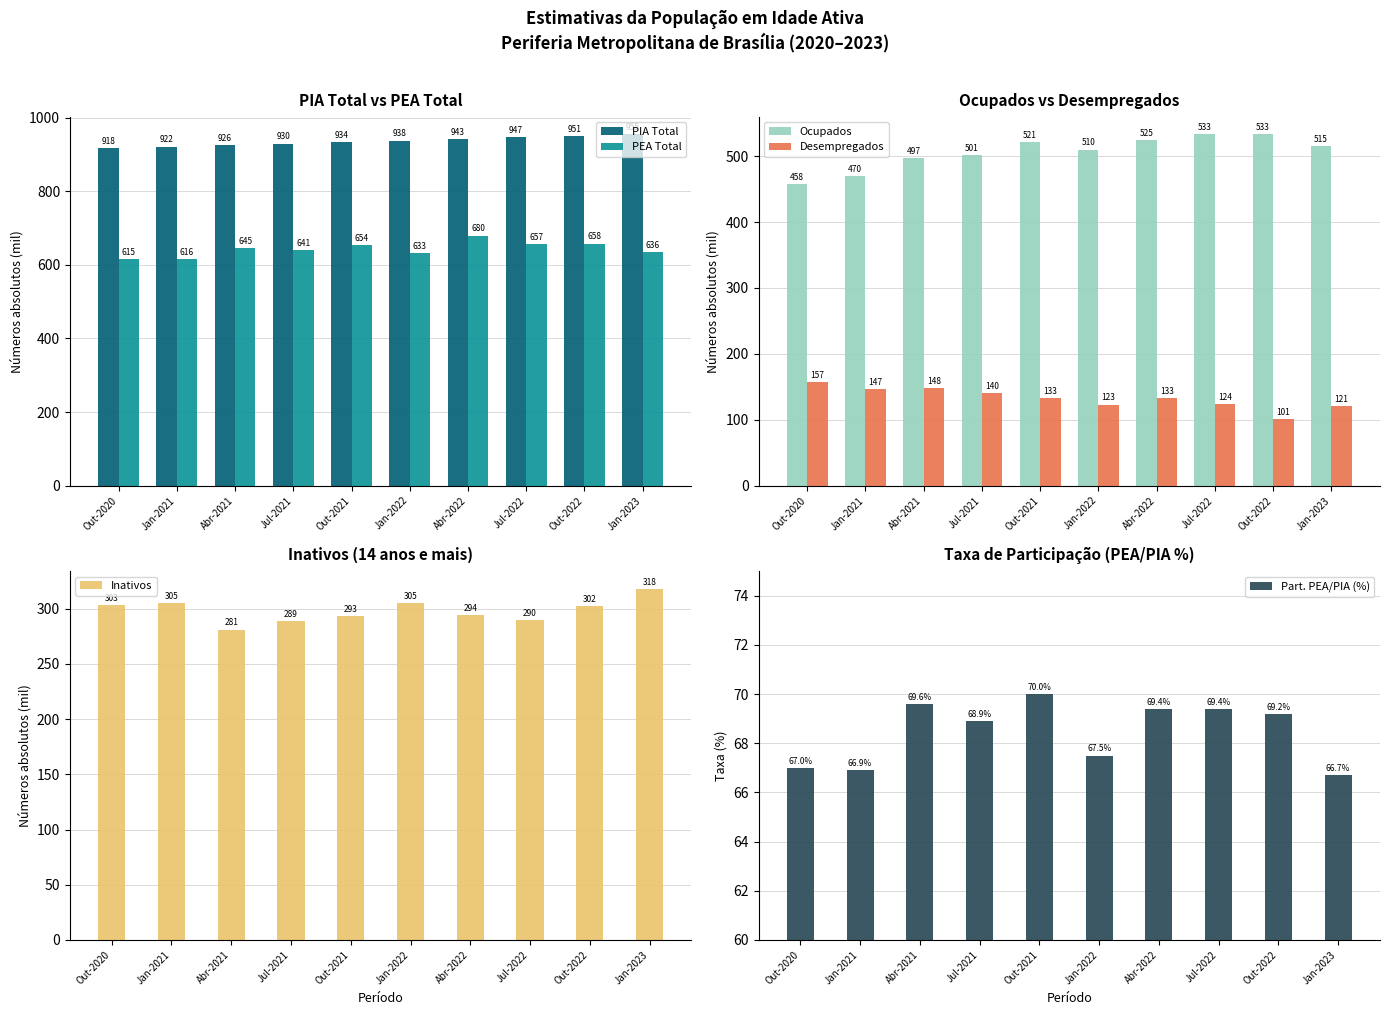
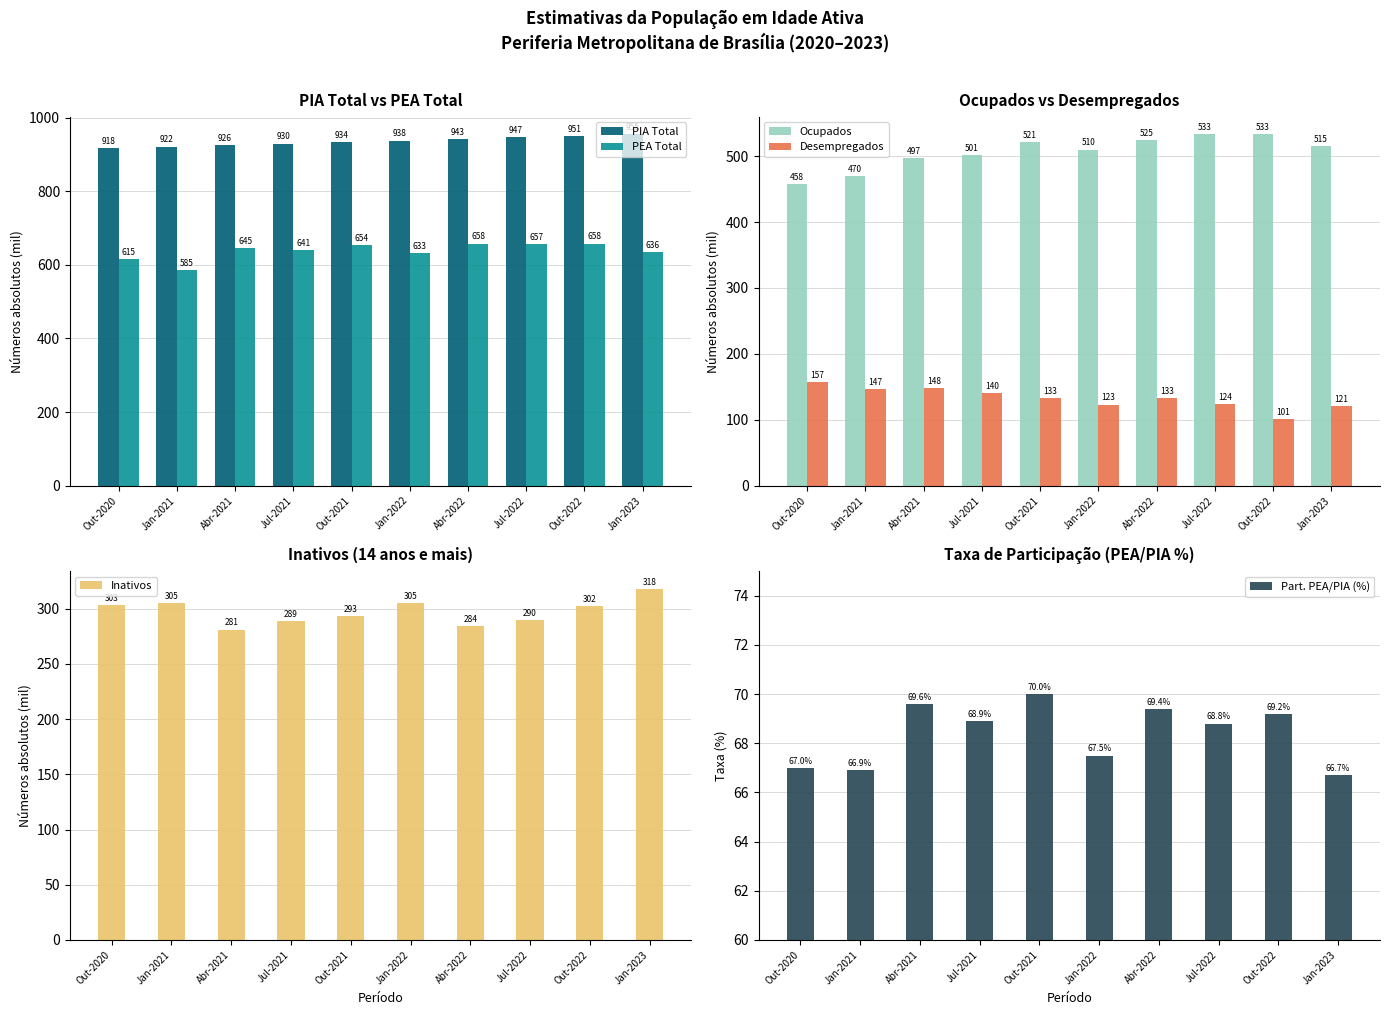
  {
    "PIA Total vs PEA Total": {
      "PIA Total": {
        "Out-2020": "918",
        "Jan-2021": "922",
        "Abr-2021": "926",
        "Jul-2021": "930",
        "Out-2021": "934",
        "Jan-2022": "938",
        "Abr-2022": "943",
        "Jul-2022": "947",
        "Out-2022": "951"
      },
      "PEA Total": {
        "Out-2020": "615",
-       "Jan-2021": "616",
+       "Jan-2021": "585",
        "Abr-2021": "645",
        "Jul-2021": "641",
        "Out-2021": "654",
        "Jan-2022": "633",
-       "Abr-2022": "680",
+       "Abr-2022": "658",
        "Jul-2022": "657",
        "Out-2022": "658",
        "Jan-2023": "636"
      }
    },
    "Ocupados vs Desempregados": {
      "Ocupados": {
        "Out-2020": "458",
        "Jan-2021": "470",
        "Abr-2021": "497",
        "Jul-2021": "501",
        "Out-2021": "521",
        "Jan-2022": "510",
        "Abr-2022": "525",
        "Jul-2022": "533",
        "Out-2022": "533",
        "Jan-2023": "515"
      },
      "Desempregados": {
        "Out-2020": "157",
        "Jan-2021": "147",
        "Abr-2021": "148",
        "Jul-2021": "140",
        "Out-2021": "133",
        "Jan-2022": "123",
        "Abr-2022": "133",
        "Jul-2022": "124",
        "Out-2022": "101",
        "Jan-2023": "121"
      }
    },
    "Inativos (14 anos e mais)": {
      "Jan-2021": "305",
      "Abr-2021": "281",
      "Jul-2021": "289",
      "Out-2021": "293",
      "Jan-2022": "305",
-     "Abr-2022": "294",
+     "Abr-2022": "284",
      "Jul-2022": "290",
      "Out-2022": "302",
      "Jan-2023": "318"
    },
    "Taxa de Participação (PEA/PIA %)": {
      "Out-2020": "67.0%",
      "Jan-2021": "66.9%",
      "Abr-2021": "69.6%",
      "Jul-2021": "68.9%",
      "Out-2021": "70.0%",
      "Jan-2022": "67.5%",
      "Abr-2022": "69.4%",
-     "Jul-2022": "69.4%",
+     "Jul-2022": "68.8%",
      "Out-2022": "69.2%",
      "Jan-2023": "66.7%"
    }
  }
